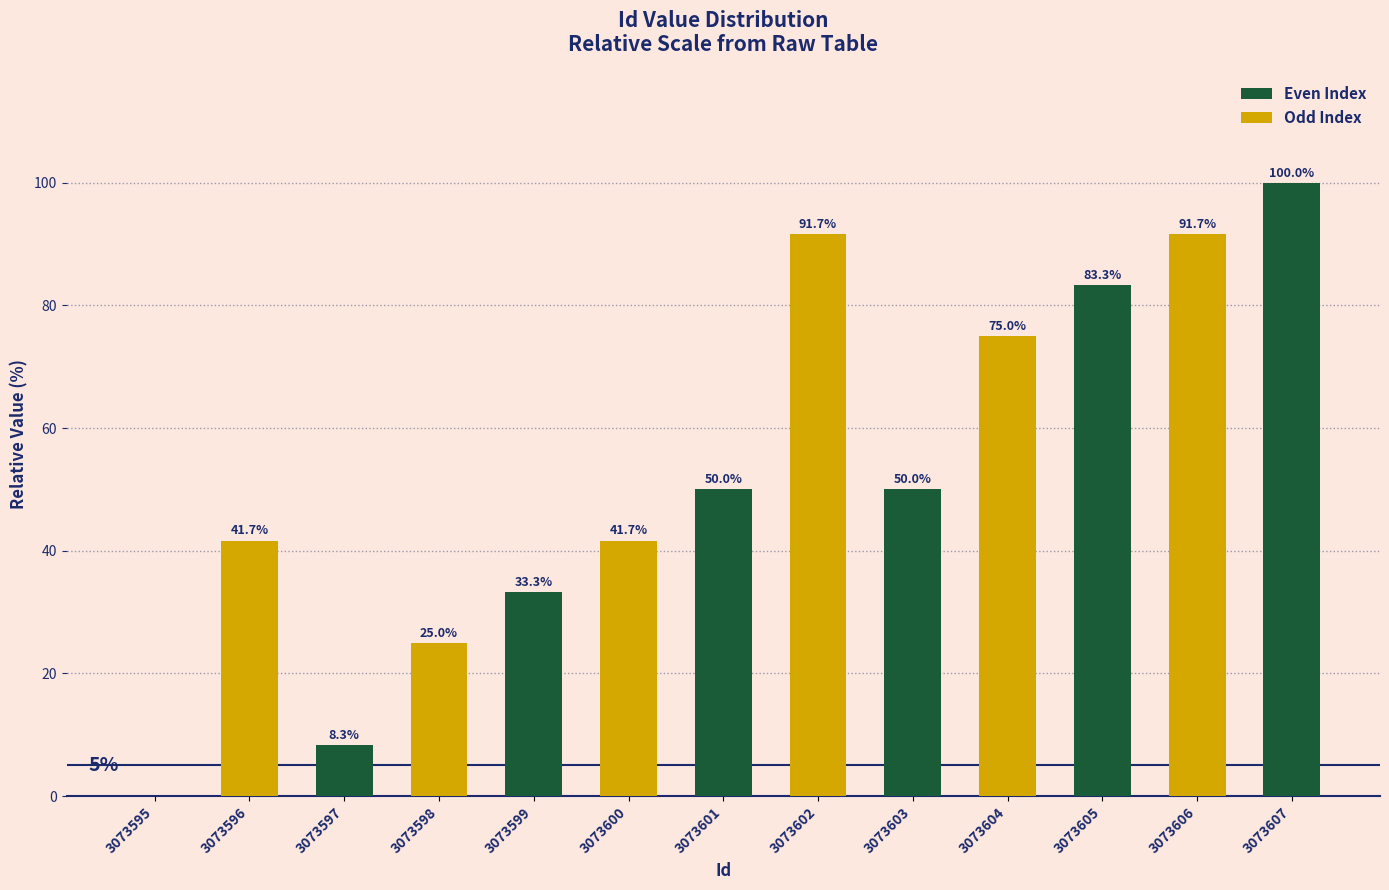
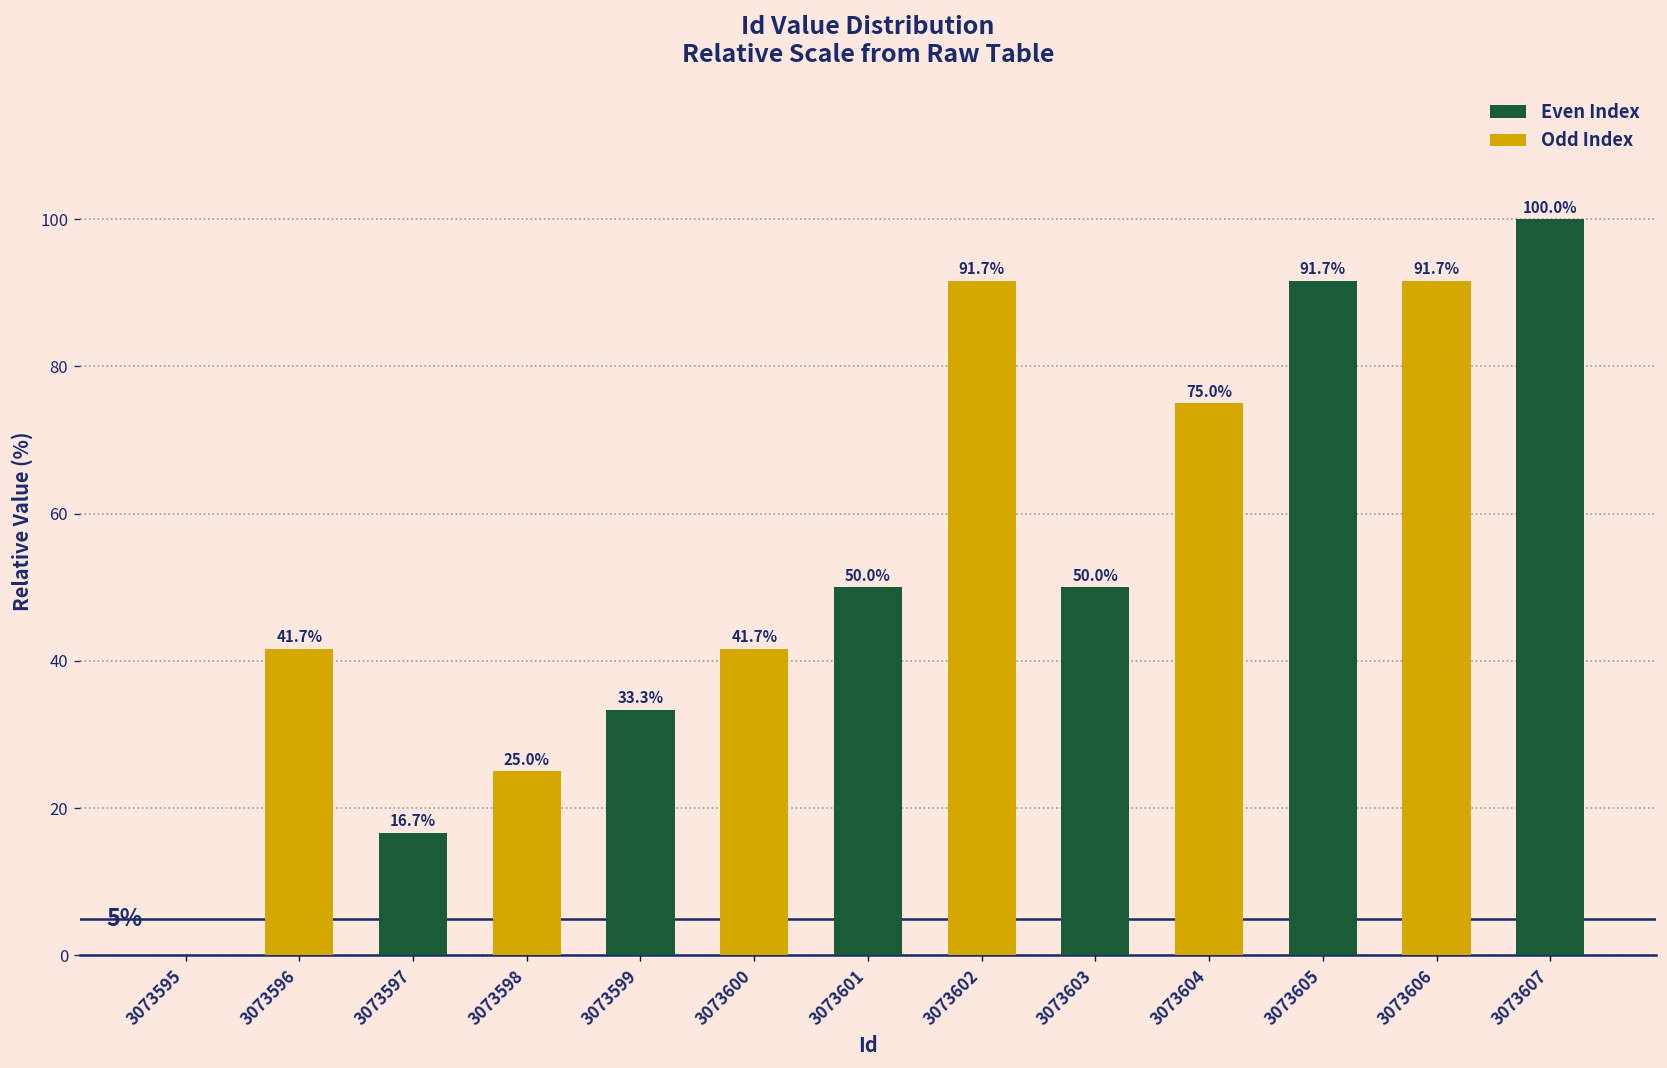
  {
    "3073596": "41.7%",
-   "3073597": "8.3%",
+   "3073597": "16.7%",
    "3073598": "25.0%",
    "3073599": "33.3%",
    "3073600": "41.7%",
    "3073601": "50.0%",
    "3073602": "91.7%",
    "3073603": "50.0%",
    "3073604": "75.0%",
-   "3073605": "83.3%",
+   "3073605": "91.7%",
    "3073606": "91.7%",
    "3073607": "100.0%"
  }
